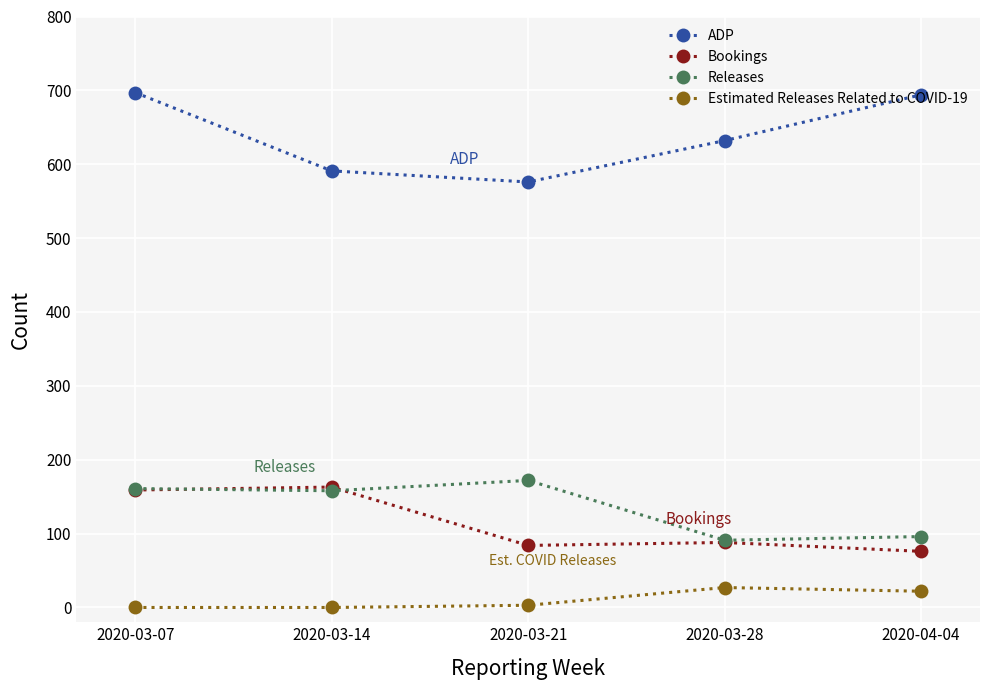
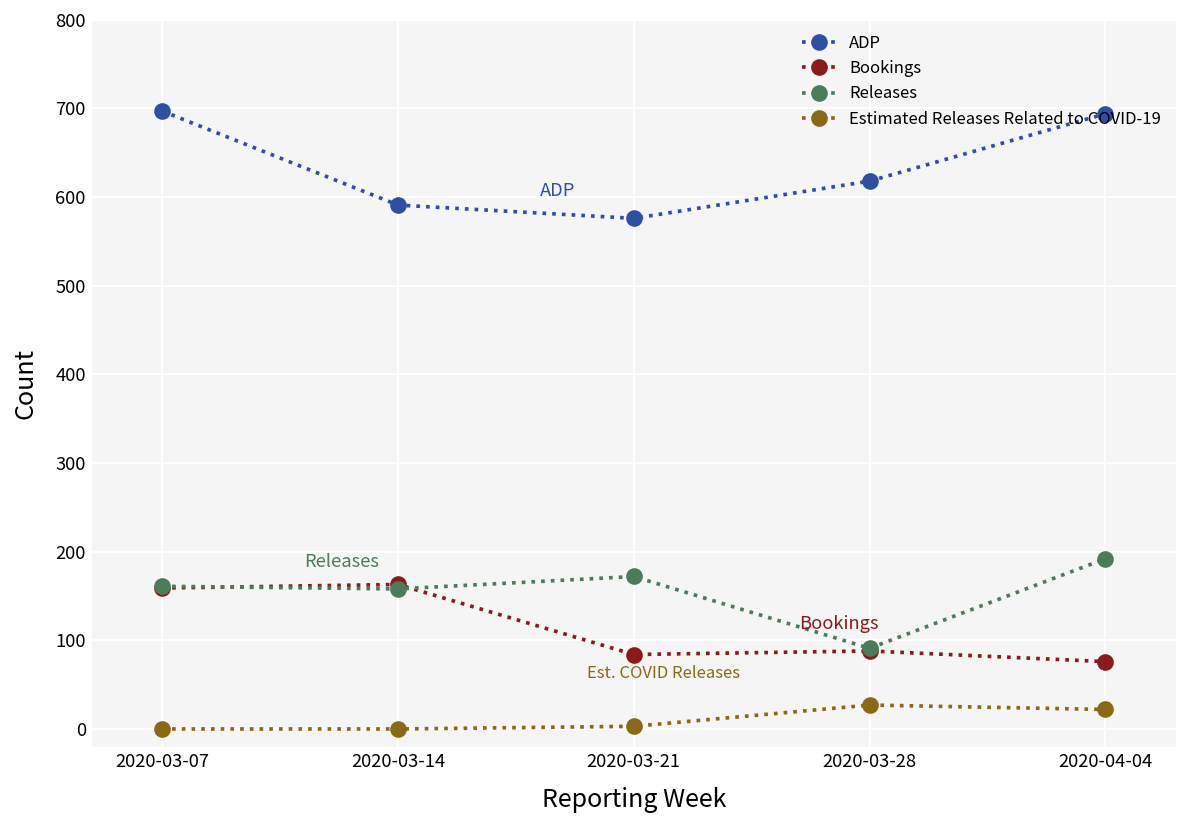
  {
    "ADP": {
      "2020-03-07": 700,
      "2020-03-14": 590,
      "2020-03-21": 580,
-     "2020-03-28": 630,
+     "2020-03-28": 620,
      "2020-04-04": 690
    },
    "Bookings": {
      "2020-03-14": 160,
      "2020-03-21": 80,
      "2020-04-04": 80
    },
    "Releases": {
      "2020-03-14": 160,
      "2020-03-21": 170,
-     "2020-04-04": 100
+     "2020-04-04": 190
    },
    "Estimated Releases Related to COVID-19": {
      "2020-03-07": 0,
      "2020-03-14": 0,
      "2020-03-21": 0,
      "2020-03-28": 30,
      "2020-04-04": 20
    }
  }
